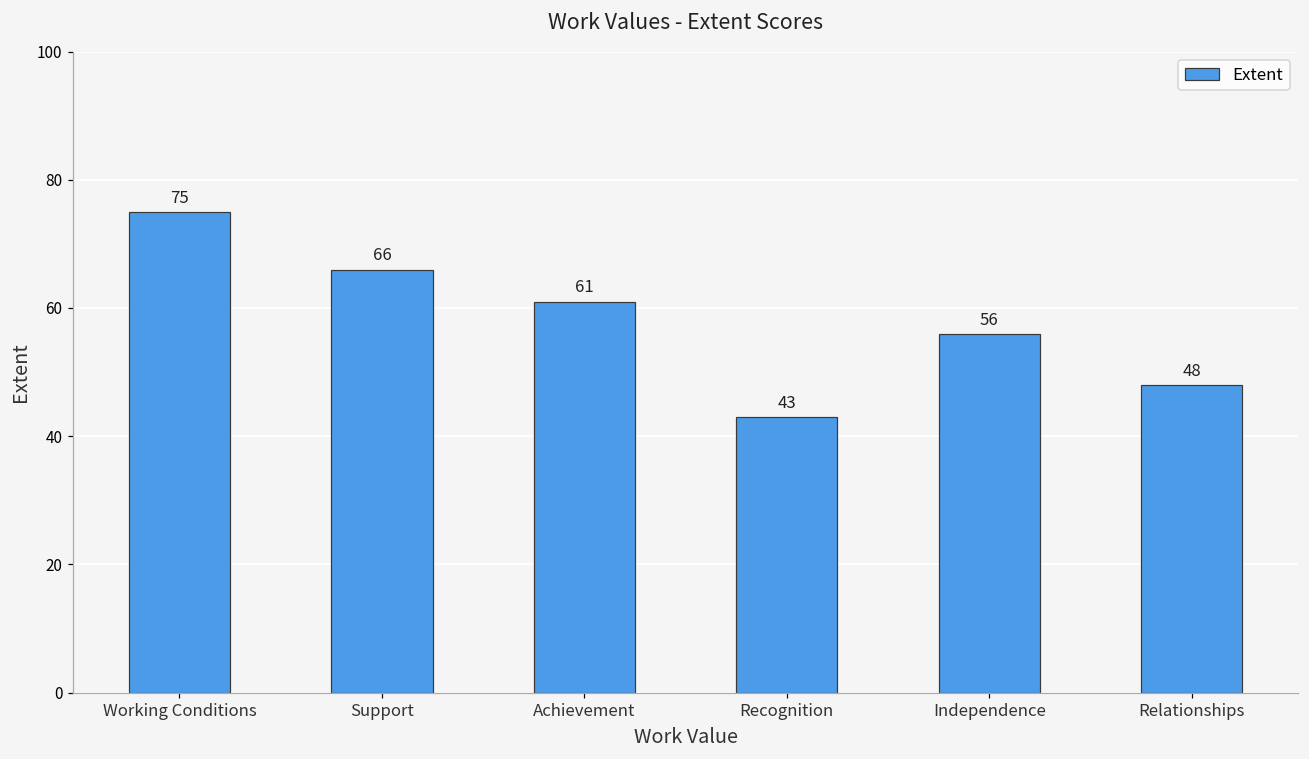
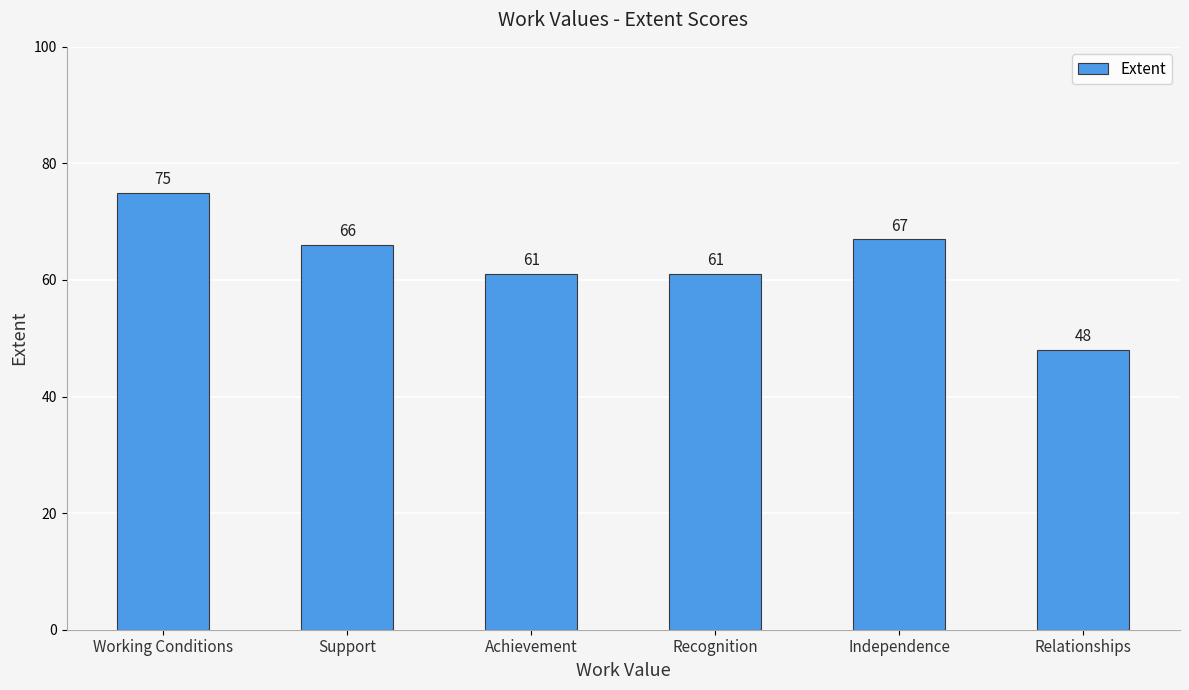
  {
    "Working Conditions": 75,
    "Support": 66,
    "Achievement": 61,
-   "Recognition": 43,
-   "Independence": 56,
+   "Recognition": 61,
+   "Independence": 67,
    "Relationships": 48
  }
